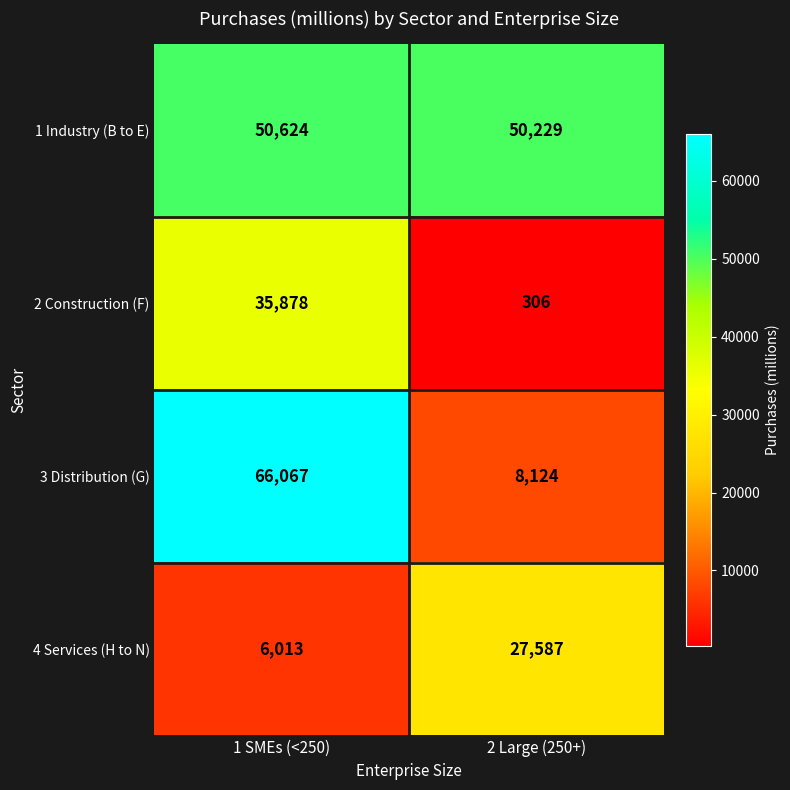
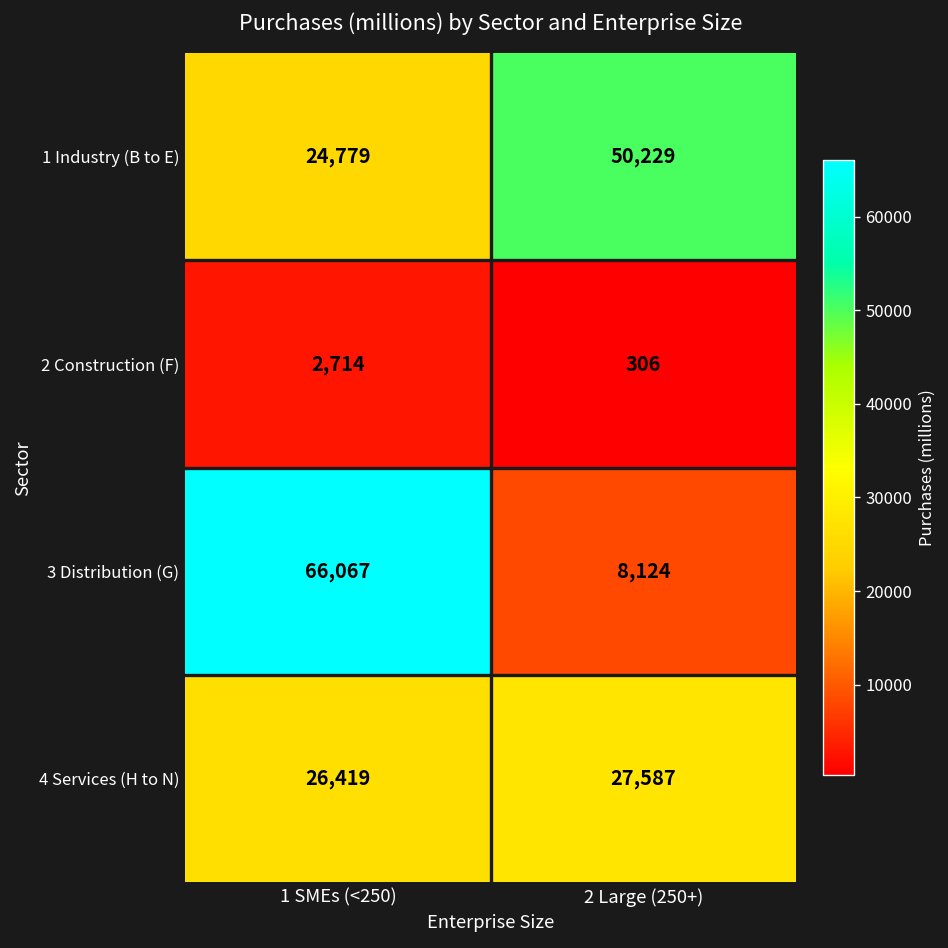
  {
    "1 Industry (B to E)": {
-     "1 SMEs (<250)": "50,624",
+     "1 SMEs (<250)": "24,779",
      "2 Large (250+)": "50,229"
    },
    "2 Construction (F)": {
-     "1 SMEs (<250)": "35,878",
+     "1 SMEs (<250)": "2,714",
      "2 Large (250+)": "306"
    },
    "3 Distribution (G)": {
      "1 SMEs (<250)": "66,067",
      "2 Large (250+)": "8,124"
    },
    "4 Services (H to N)": {
-     "1 SMEs (<250)": "6,013",
+     "1 SMEs (<250)": "26,419",
      "2 Large (250+)": "27,587"
    }
  }
